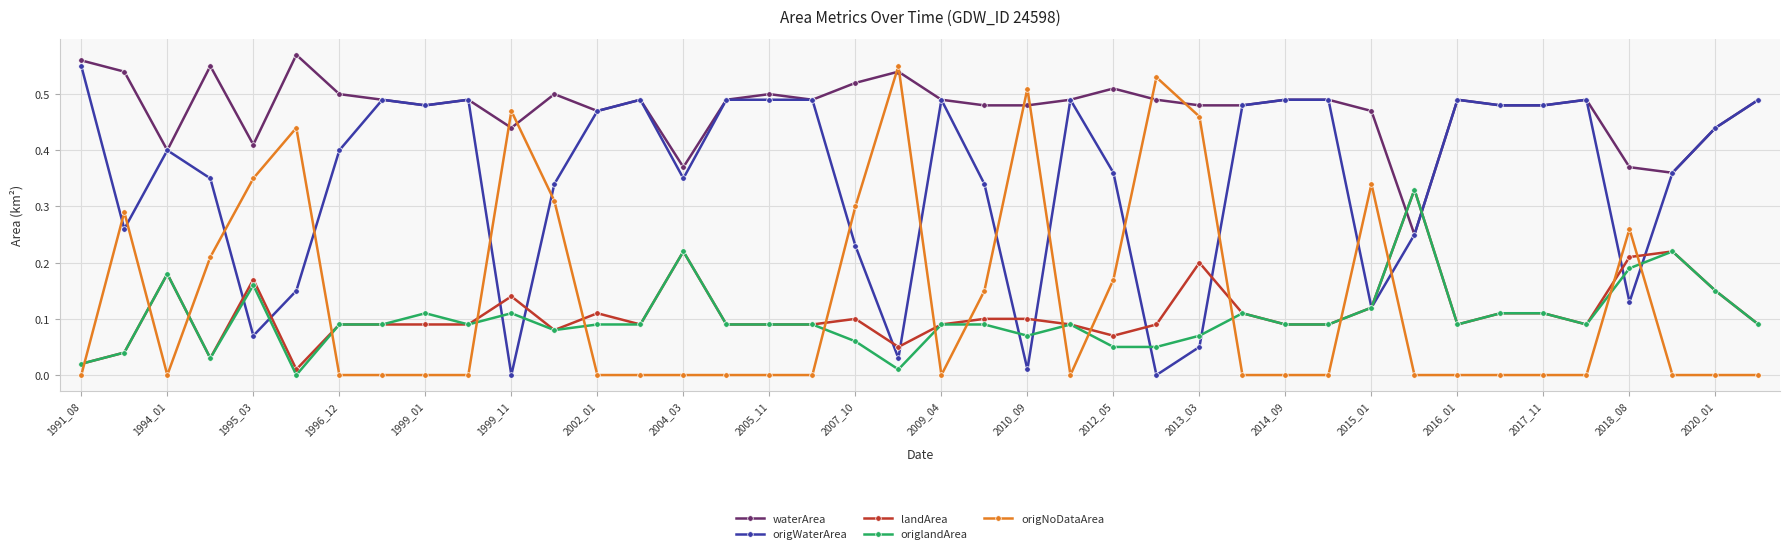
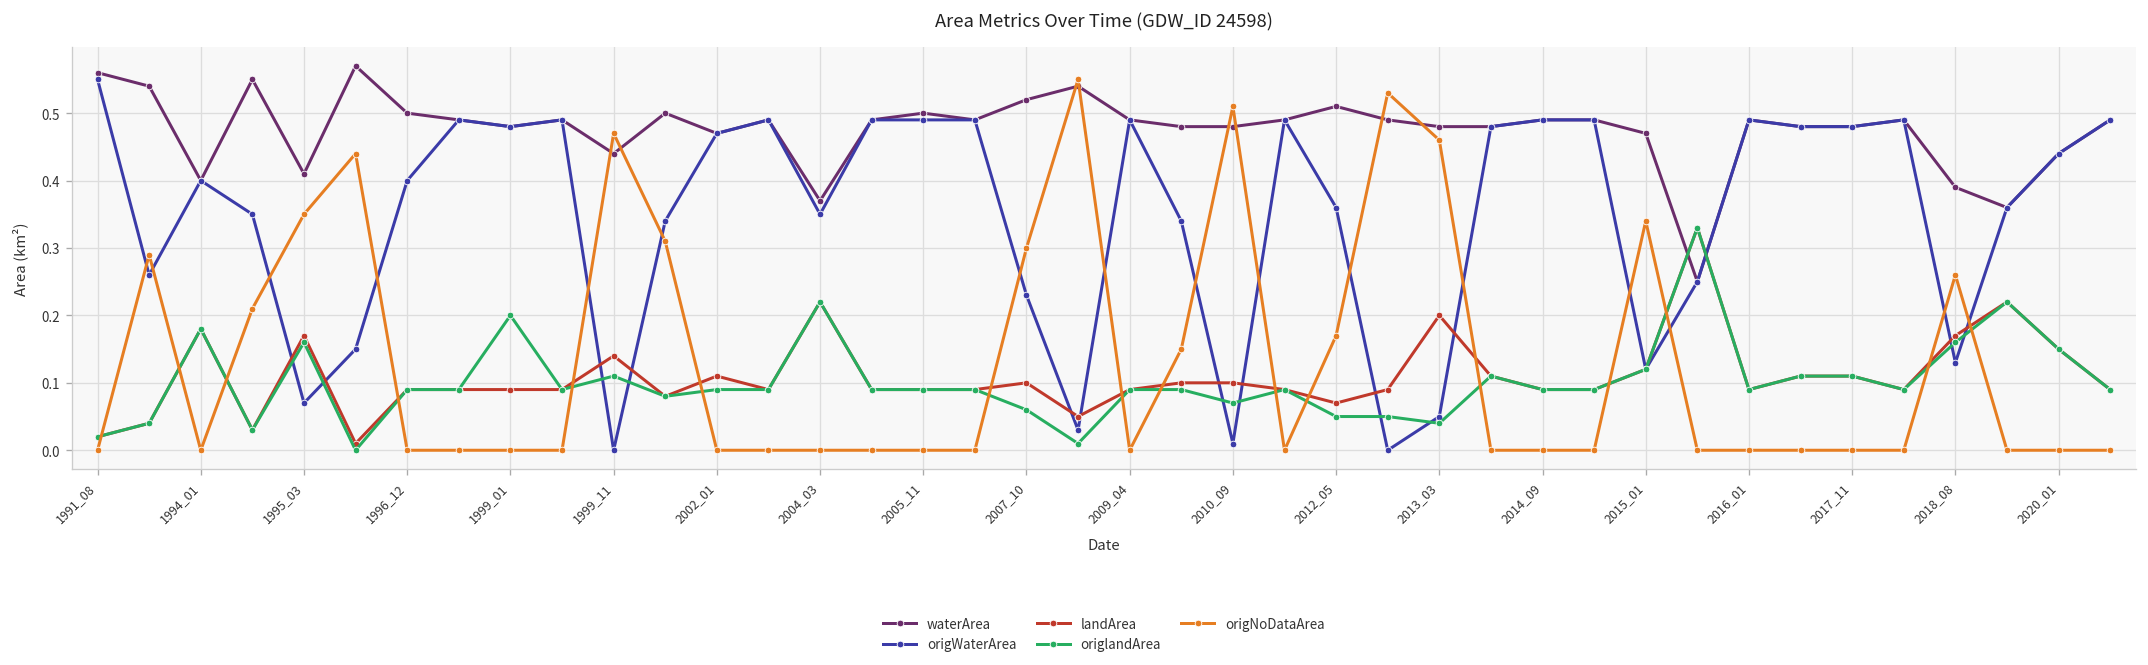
  {
    "waterArea": {
      "1991_08": 0.56,
      "1995_03": 0.41,
      "1996_12": 0.50,
      "1999_11": 0.44,
      "2004_03": 0.37,
      "2005_11": 0.50,
      "2007_10": 0.52,
      "2010_09": 0.48,
      "2012_05": 0.51,
      "2013_03": 0.48,
      "2015_01": 0.47,
-     "2018_08": 0.37
+     "2018_08": 0.39
    },
    "origWaterArea": {
      "1991_08": 0.55,
      "1995_03": 0.07,
      "1996_12": 0.40,
      "1999_11": 0.00,
      "2004_03": 0.35,
      "2005_11": 0.49,
      "2007_10": 0.23,
      "2010_09": 0.01,
      "2012_05": 0.36,
      "2013_03": 0.05,
      "2018_08": 0.13
    },
    "landArea": {
      "1995_03": 0.17,
      "1999_01": 0.09,
      "1999_11": 0.14,
      "2002_01": 0.11,
      "2007_10": 0.10,
      "2010_09": 0.10,
      "2012_05": 0.07,
      "2013_03": 0.20,
-     "2018_08": 0.21
+     "2018_08": 0.17
    },
    "origlandArea": {
      "1995_03": 0.16,
-     "1999_01": 0.11,
+     "1999_01": 0.20,
      "1999_11": 0.11,
      "2002_01": 0.09,
      "2007_10": 0.06,
      "2010_09": 0.07,
      "2012_05": 0.05,
-     "2013_03": 0.07,
-     "2018_08": 0.19
+     "2013_03": 0.04,
+     "2018_08": 0.16
    },
    "origNoDataArea": {
      "1991_08": 0.00,
      "1994_01": 0.00,
      "1995_03": 0.35,
      "1996_12": 0.00,
      "1999_01": 0.00,
      "1999_11": 0.47,
      "2002_01": 0.00,
      "2004_03": 0.00,
      "2005_11": 0.00,
      "2007_10": 0.30,
      "2009_04": 0.00,
      "2010_09": 0.51,
      "2012_05": 0.17,
      "2013_03": 0.46,
      "2014_09": 0.00,
      "2015_01": 0.34,
      "2016_01": 0.00,
      "2017_11": 0.00,
      "2018_08": 0.26,
      "2020_01": 0.00
    }
  }
